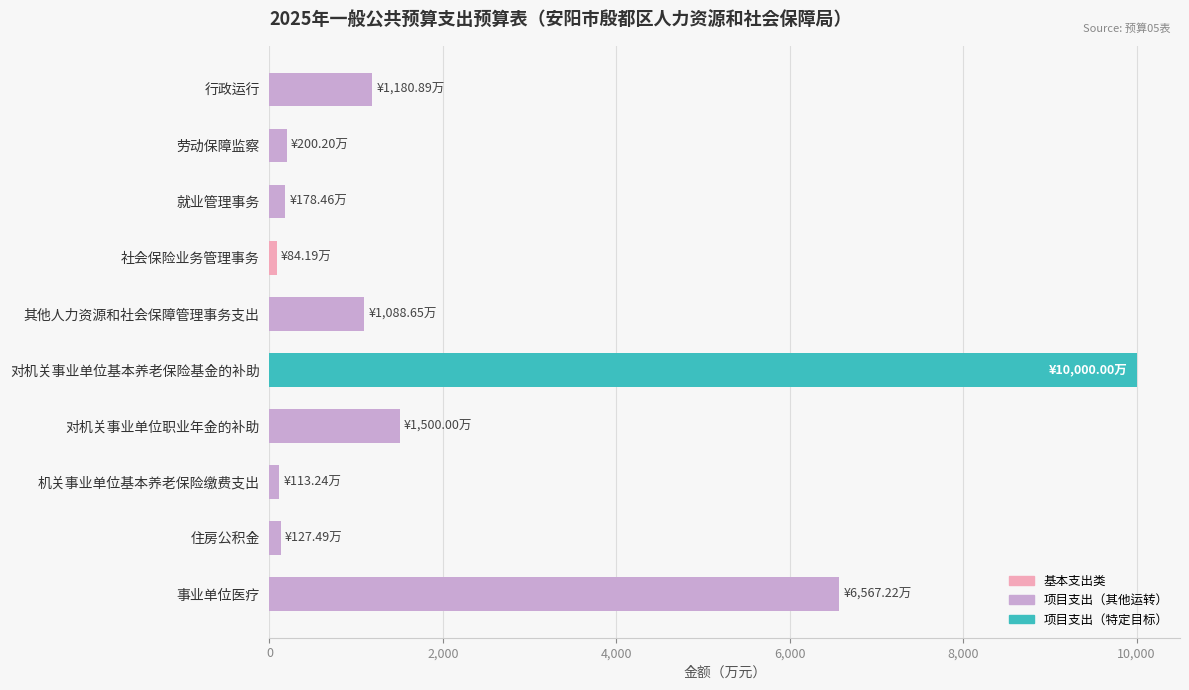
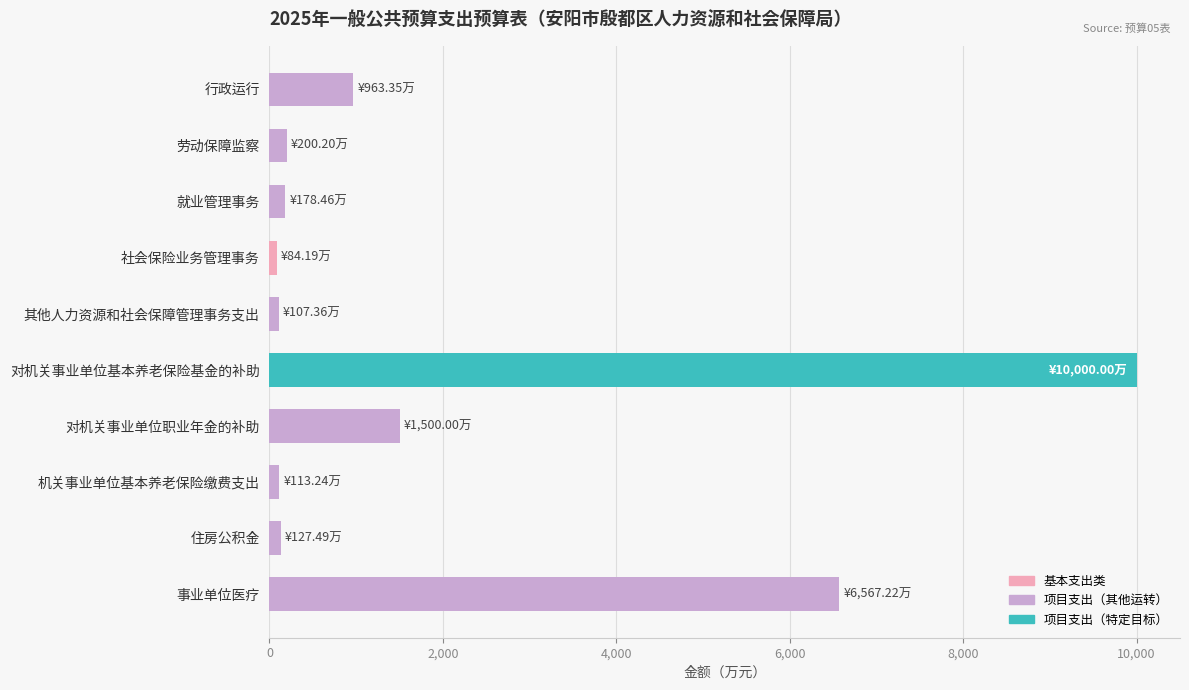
  {
-   "行政运行": "¥1,180.89万",
+   "行政运行": "¥963.35万",
    "劳动保障监察": "¥200.20万",
    "就业管理事务": "¥178.46万",
    "社会保险业务管理事务": "¥84.19万",
-   "其他人力资源和社会保障管理事务支出": "¥1,088.65万",
+   "其他人力资源和社会保障管理事务支出": "¥107.36万",
    "对机关事业单位基本养老保险基金的补助": "¥10,000.00万",
    "对机关事业单位职业年金的补助": "¥1,500.00万",
    "机关事业单位基本养老保险缴费支出": "¥113.24万",
    "住房公积金": "¥127.49万",
    "事业单位医疗": "¥6,567.22万"
  }
